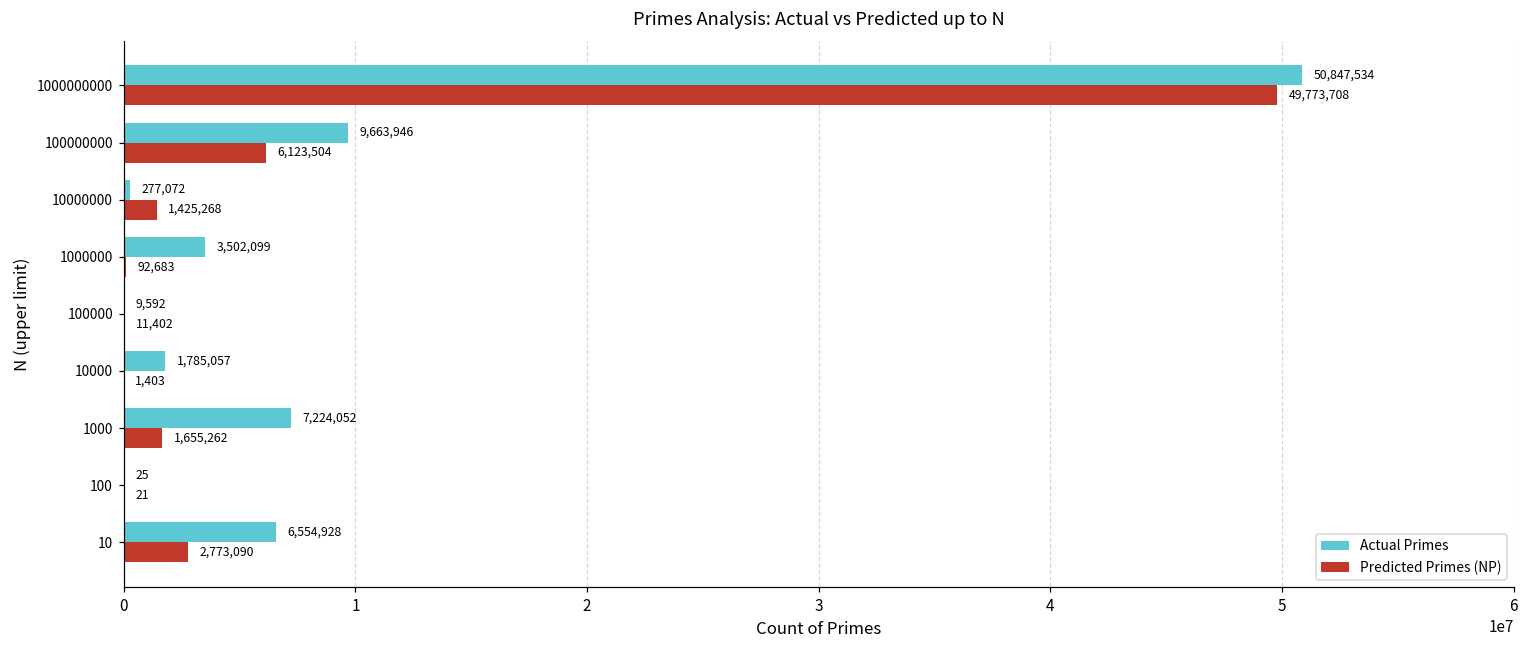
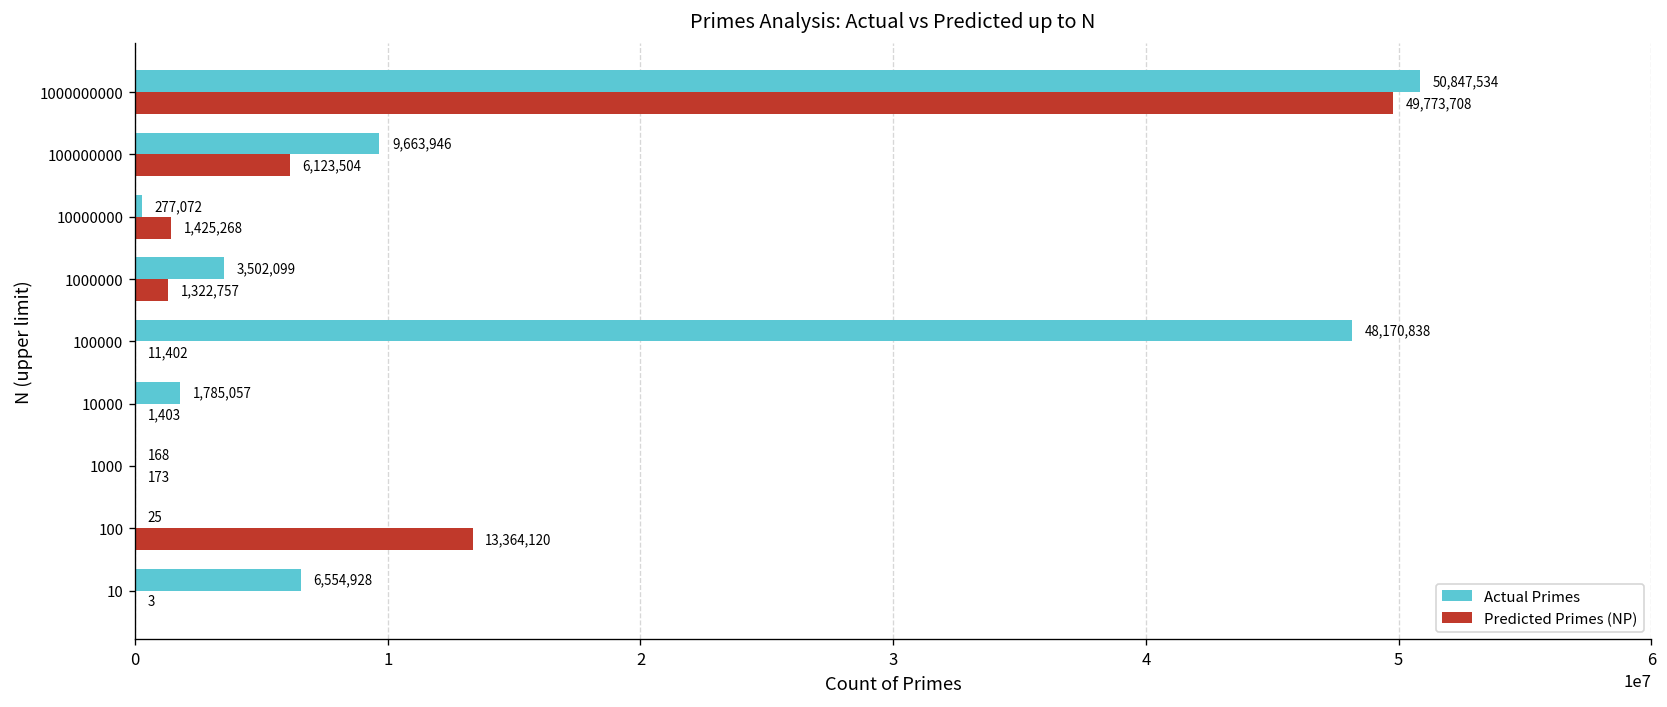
  {
    "Actual Primes": {
      "1000000000": "50,847,534",
      "100000000": "9,663,946",
      "10000000": "277,072",
      "1000000": "3,502,099",
-     "100000": "9,592",
+     "100000": "48,170,838",
      "10000": "1,785,057",
-     "1000": "7,224,052",
+     "1000": "168",
      "100": "25",
      "10": "6,554,928"
    },
    "Predicted Primes (NP)": {
      "1000000000": "49,773,708",
      "100000000": "6,123,504",
      "10000000": "1,425,268",
-     "1000000": "92,683",
+     "1000000": "1,322,757",
      "100000": "11,402",
      "10000": "1,403",
-     "1000": "1,655,262",
-     "100": "21",
-     "10": "2,773,090"
+     "1000": "173",
+     "100": "13,364,120",
+     "10": "3"
    }
  }
